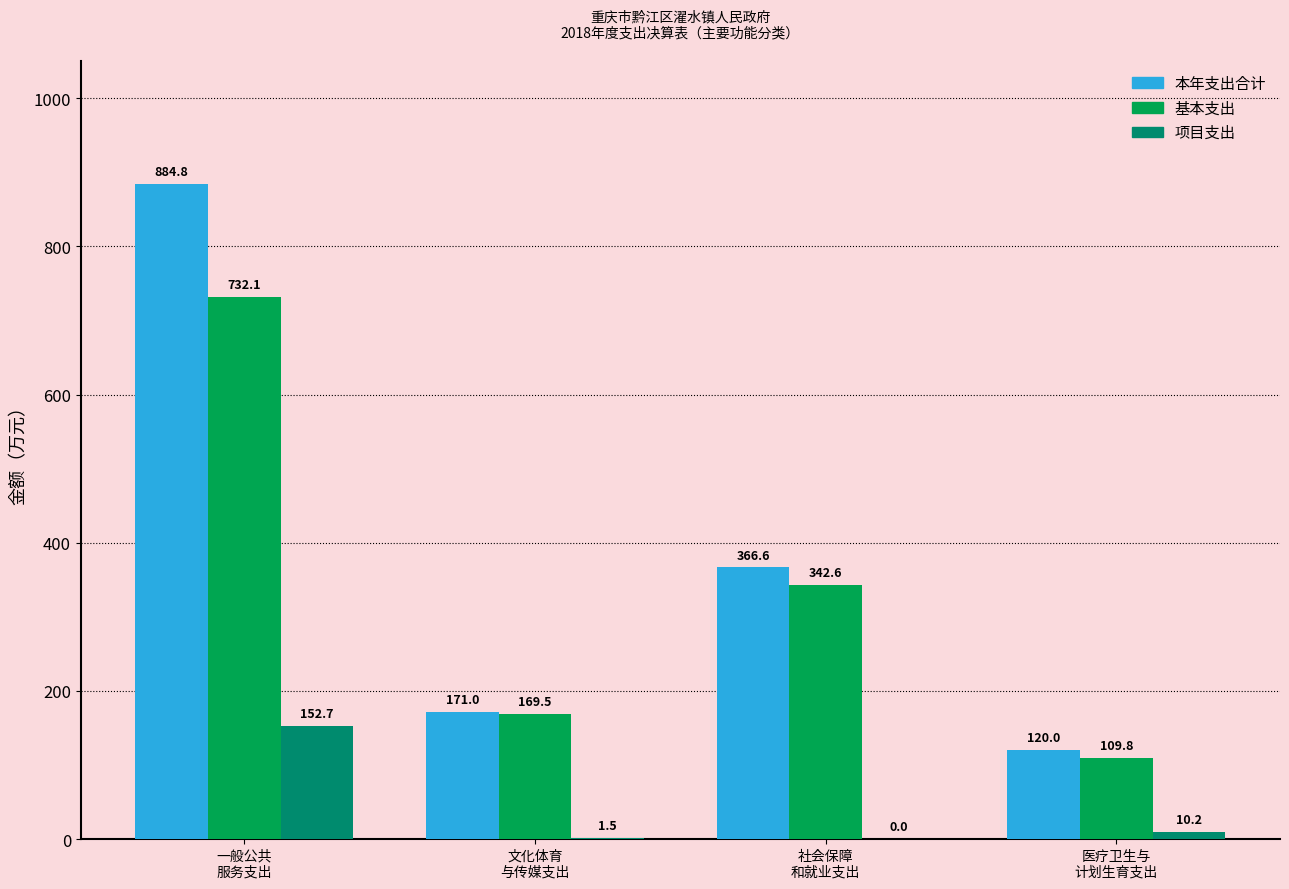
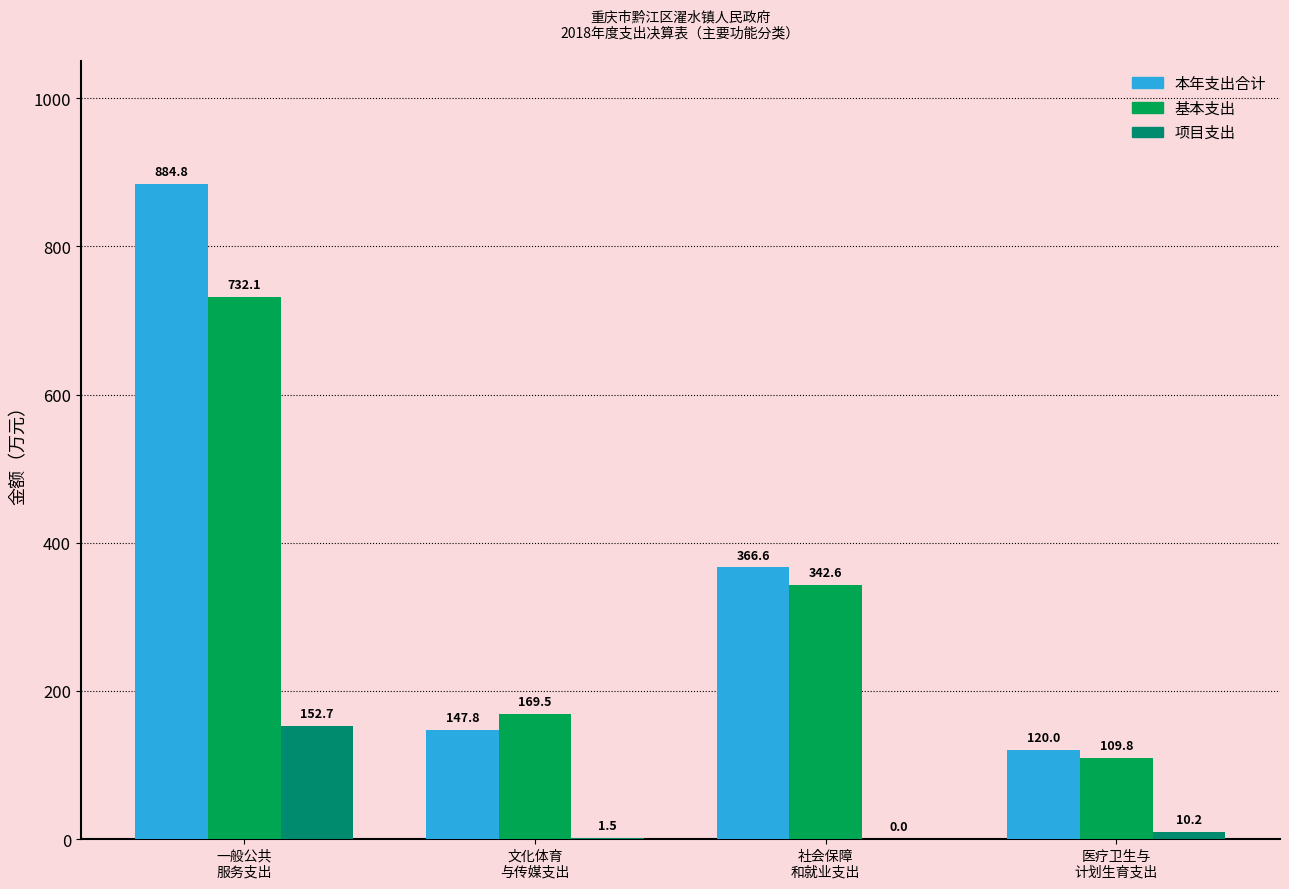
  {
    "本年支出合计": {
      "一般公共 服务支出": 884.8,
-     "文化体育 与传媒支出": 171.0,
+     "文化体育 与传媒支出": 147.8,
      "社会保障 和就业支出": 366.6,
      "医疗卫生与 计划生育支出": 120.0
    }
  }
